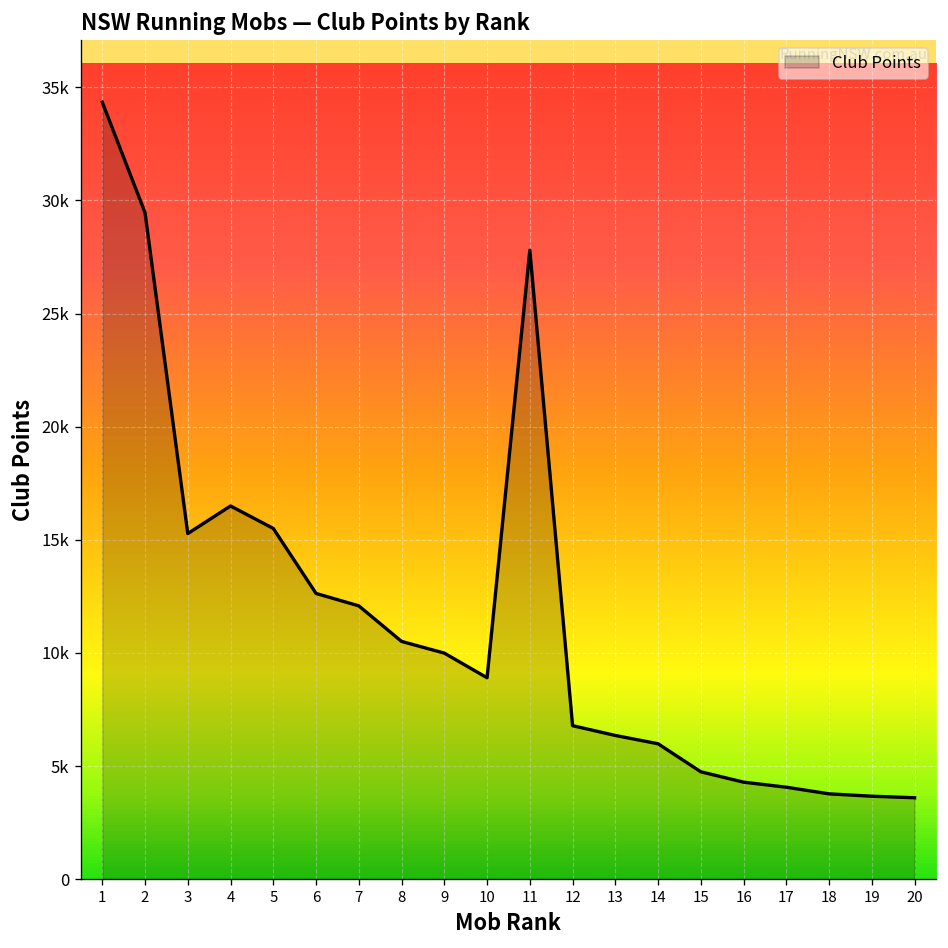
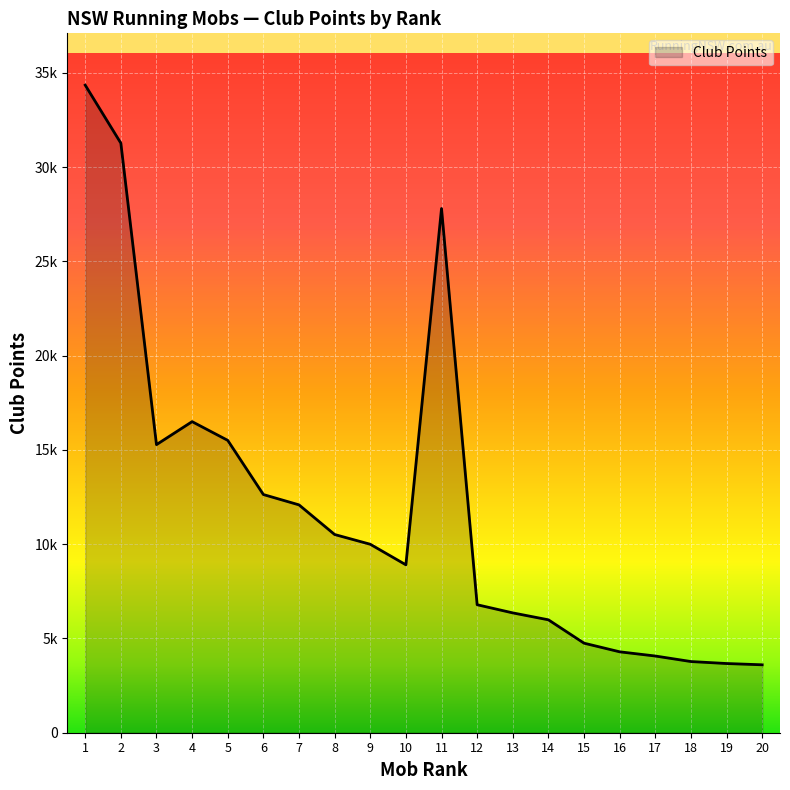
  {
    "1": 34300,
-   "2": 29500,
+   "2": 31300,
    "3": 15300,
    "4": 16500,
    "5": 15500,
    "6": 12600,
    "7": 12100,
    "8": 10500,
    "9": 10000,
    "10": 8900,
    "11": 27800,
    "12": 6800,
    "13": 6400,
    "14": 6000,
    "15": 4700,
    "16": 4300,
    "17": 4100,
    "18": 3800,
    "19": 3700,
    "20": 3600
  }
